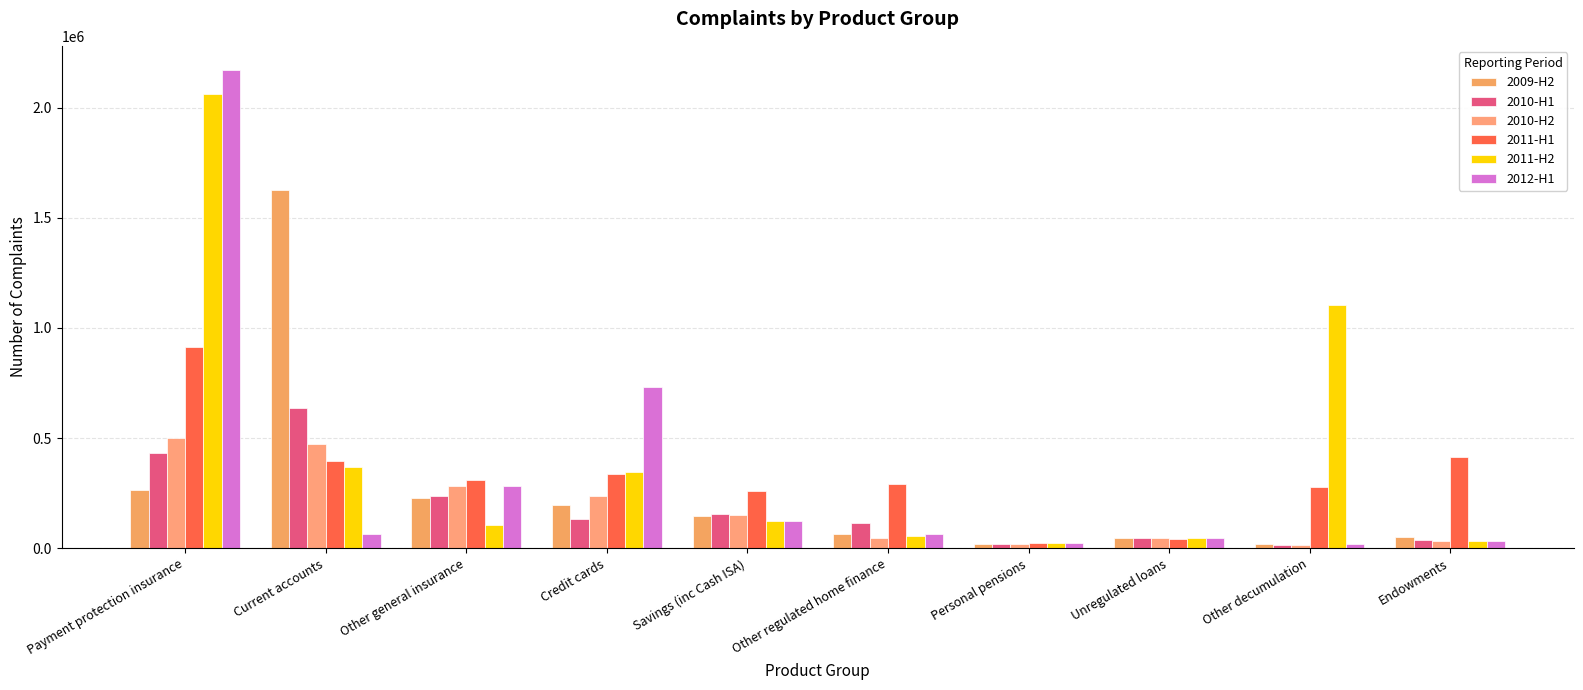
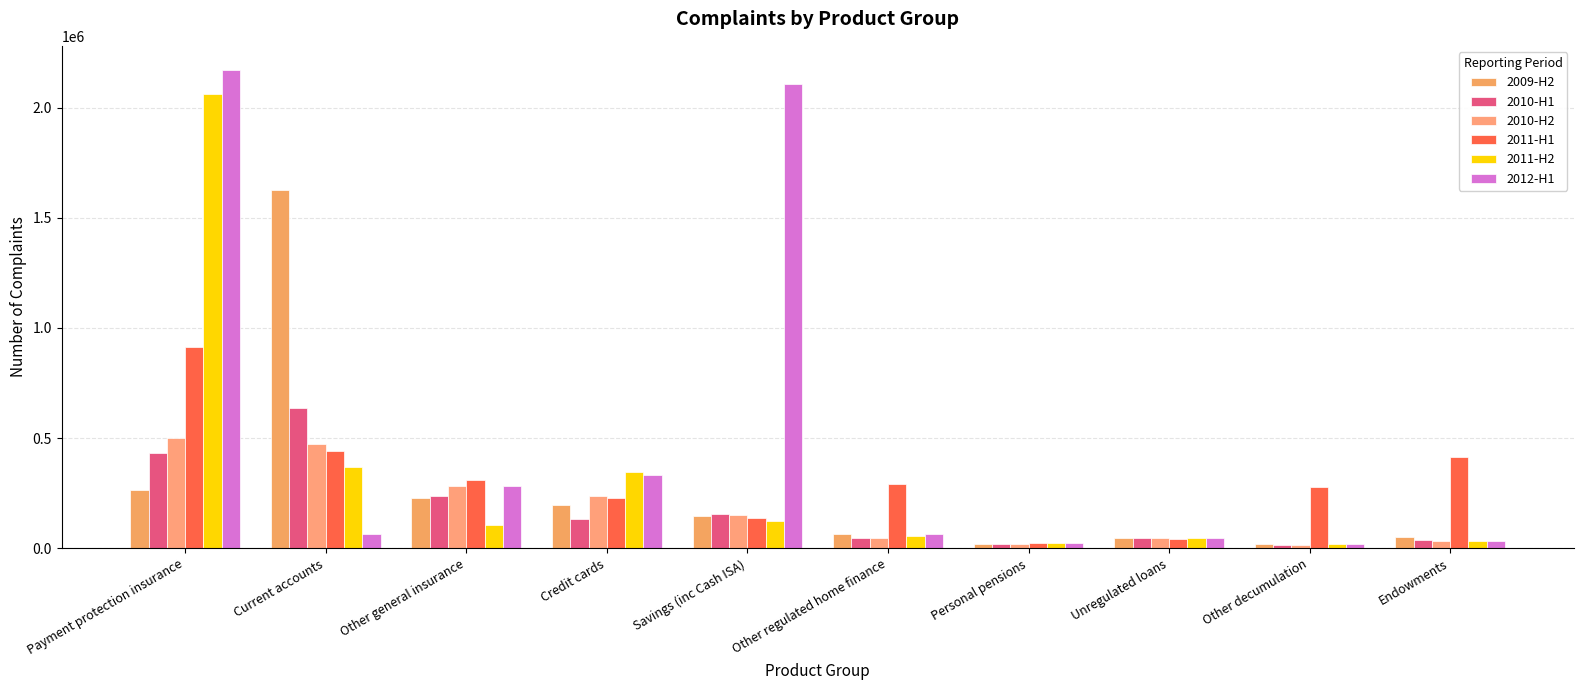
  {
    "2010-H1": {
      "Payment protection insurance": 430000,
      "Current accounts": 630000,
      "Other general insurance": 240000,
      "Credit cards": 130000,
      "Savings (inc Cash ISA)": 160000,
-     "Other regulated home finance": 120000,
+     "Other regulated home finance": 40000,
      "Personal pensions": 20000,
      "Unregulated loans": 50000,
      "Other decumulation": 20000,
      "Endowments": 40000
    },
    "2011-H1": {
      "Payment protection insurance": 910000,
-     "Current accounts": 400000,
+     "Current accounts": 440000,
      "Other general insurance": 310000,
-     "Credit cards": 340000,
-     "Savings (inc Cash ISA)": 260000,
+     "Credit cards": 230000,
+     "Savings (inc Cash ISA)": 140000,
      "Other regulated home finance": 290000,
      "Personal pensions": 20000,
      "Unregulated loans": 40000,
      "Other decumulation": 280000,
      "Endowments": 420000
    },
    "2011-H2": {
      "Payment protection insurance": 2060000,
      "Current accounts": 370000,
      "Other general insurance": 100000,
      "Credit cards": 350000,
      "Savings (inc Cash ISA)": 120000,
      "Other regulated home finance": 50000,
      "Personal pensions": 20000,
      "Unregulated loans": 50000,
-     "Other decumulation": 1100000,
+     "Other decumulation": 20000,
      "Endowments": 40000
    },
    "2012-H1": {
      "Payment protection insurance": 2170000,
      "Current accounts": 60000,
      "Other general insurance": 280000,
-     "Credit cards": 730000,
-     "Savings (inc Cash ISA)": 130000,
+     "Credit cards": 330000,
+     "Savings (inc Cash ISA)": 2110000,
      "Other regulated home finance": 60000,
      "Personal pensions": 20000,
      "Unregulated loans": 50000,
      "Other decumulation": 20000,
      "Endowments": 30000
    }
  }
